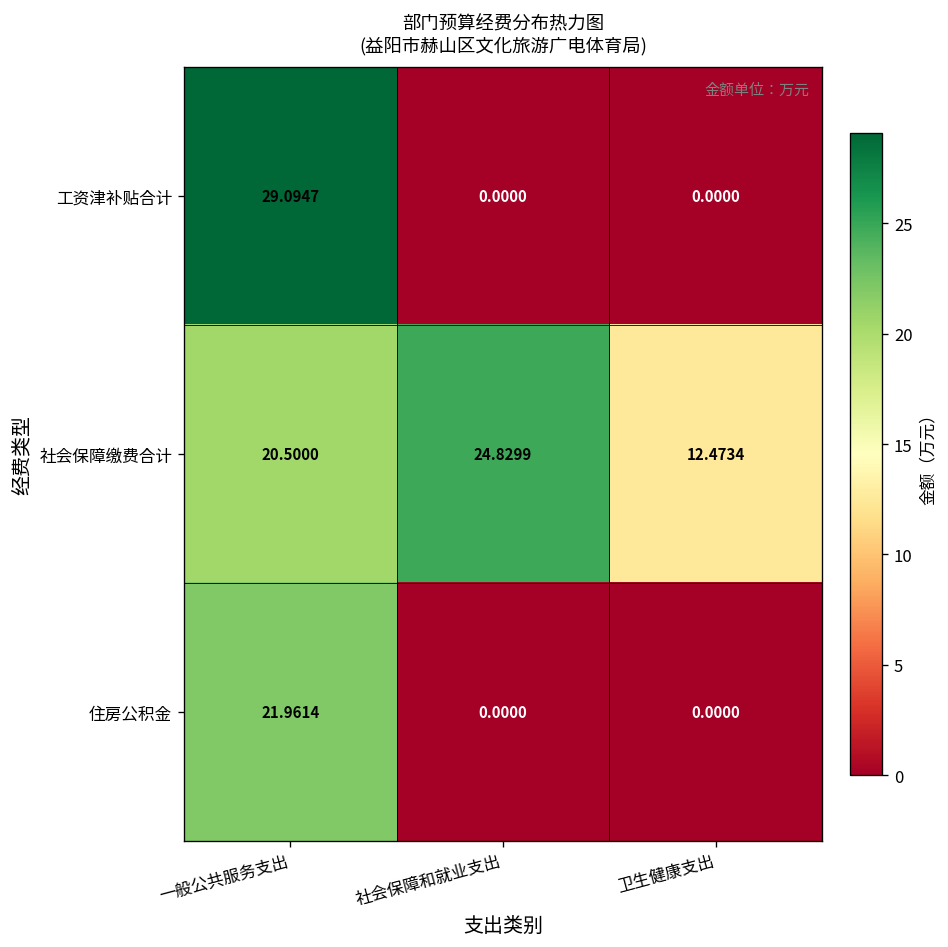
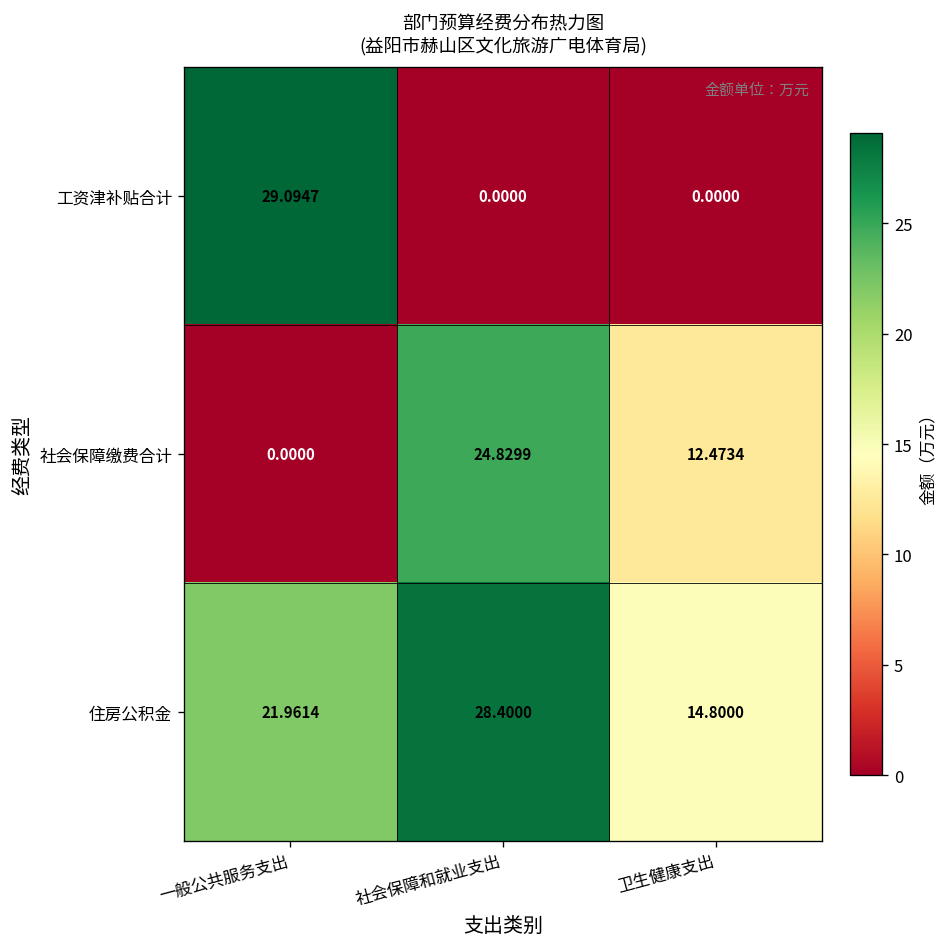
  {
    "工资津补贴合计": {
      "一般公共服务支出": 29.0947,
      "社会保障和就业支出": 0.0000
    },
    "社会保障缴费合计": {
-     "一般公共服务支出": 20.5000,
+     "一般公共服务支出": 0.0000,
      "社会保障和就业支出": 24.8299,
      "卫生健康支出": 12.4734
    },
    "住房公积金": {
      "一般公共服务支出": 21.9614,
-     "社会保障和就业支出": 0.0000,
-     "卫生健康支出": 0.0000
+     "社会保障和就业支出": 28.4000,
+     "卫生健康支出": 14.8000
    }
  }
